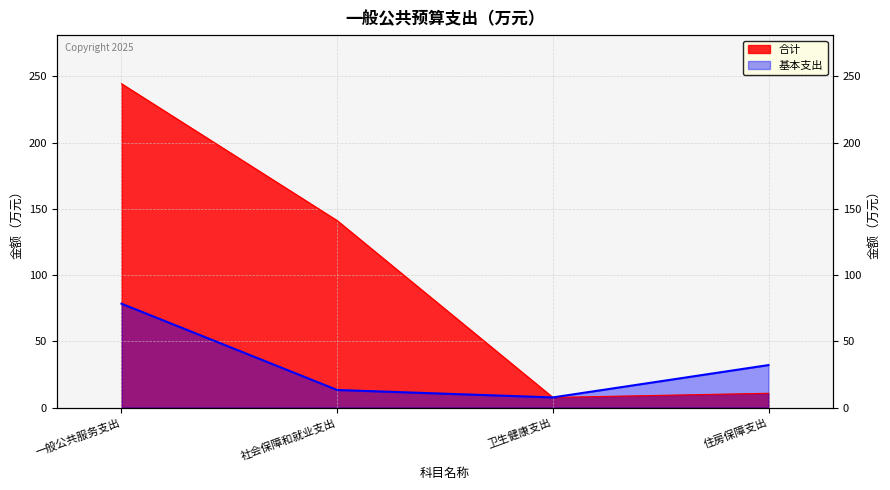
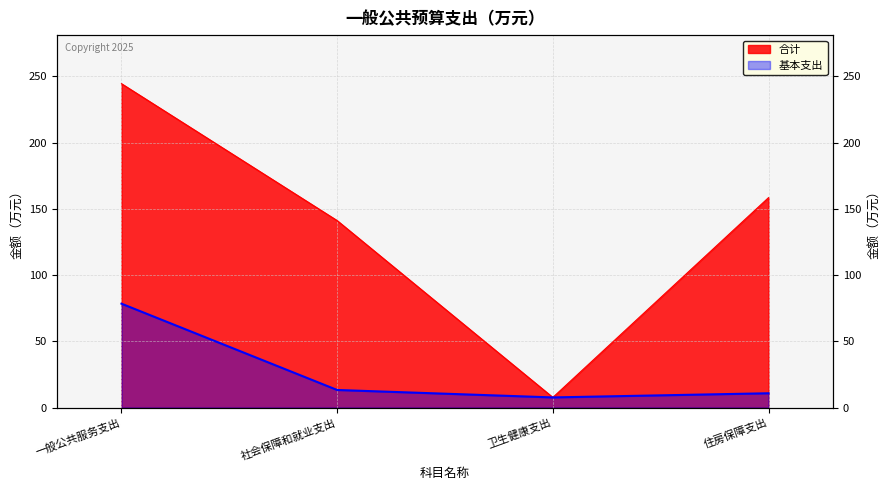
  {
    "合计": {
      "一般公共服务支出": 245,
      "社会保障和就业支出": 141,
-     "住房保障支出": 11
+     "住房保障支出": 158
    },
    "基本支出": {
      "一般公共服务支出": 78,
      "社会保障和就业支出": 13,
-     "住房保障支出": 32
+     "住房保障支出": 11
    }
  }
